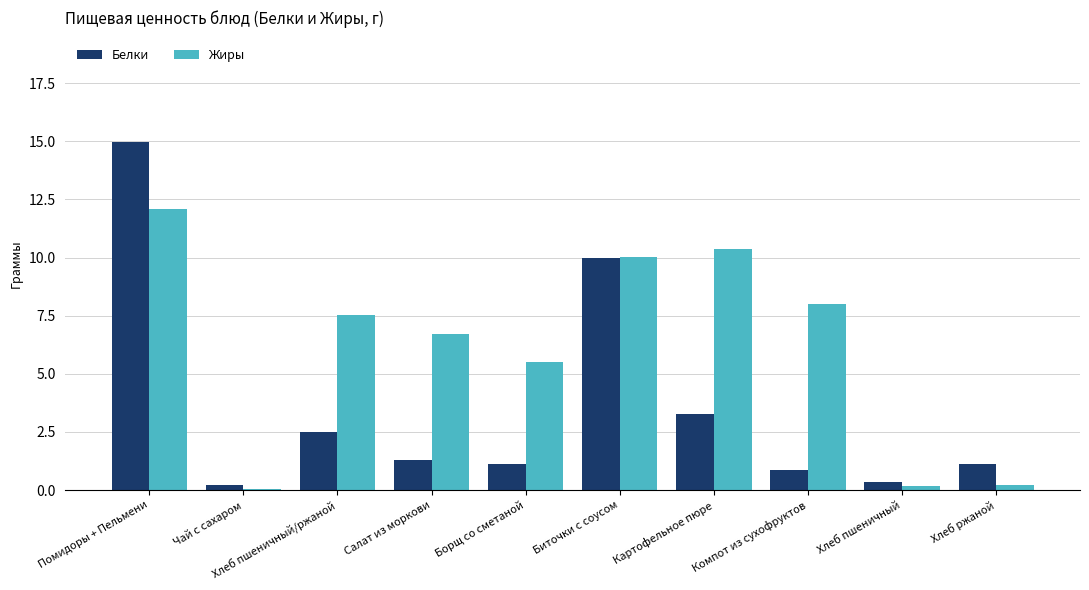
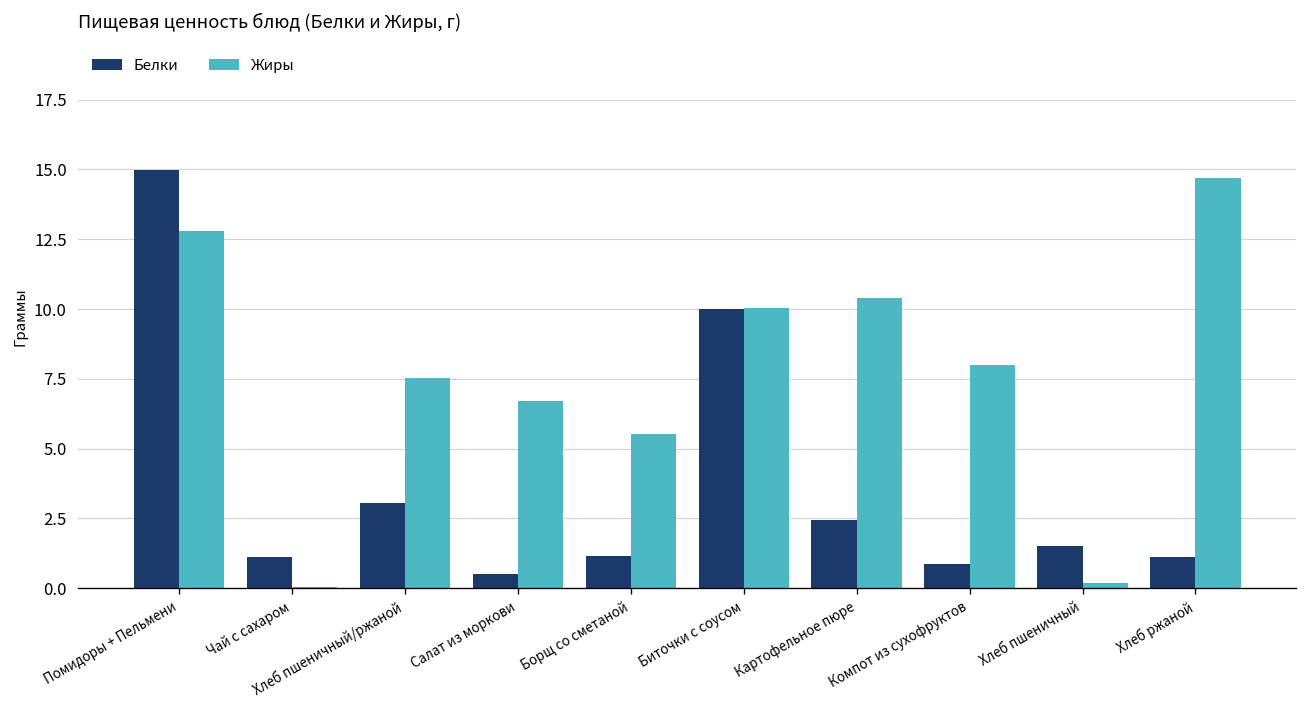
  {
    "Белки": {
      "Помидоры + Пельмени": 15.0,
-     "Чай с сахаром": 0.2,
-     "Хлеб пшеничный/ржаной": 2.5,
-     "Салат из моркови": 1.3,
+     "Чай с сахаром": 1.1,
+     "Хлеб пшеничный/ржаной": 3.0,
+     "Салат из моркови": 0.5,
      "Борщ со сметаной": 1.1,
      "Биточки с соусом": 10.0,
-     "Картофельное пюре": 3.3,
+     "Картофельное пюре": 2.4,
      "Компот из сухофруктов": 0.9,
-     "Хлеб пшеничный": 0.4,
+     "Хлеб пшеничный": 1.5,
      "Хлеб ржаной": 1.1
    },
    "Жиры": {
-     "Помидоры + Пельмени": 12.1,
+     "Помидоры + Пельмени": 12.8,
      "Хлеб пшеничный/ржаной": 7.5,
      "Салат из моркови": 6.7,
      "Борщ со сметаной": 5.5,
      "Биточки с соусом": 10.0,
      "Картофельное пюре": 10.4,
      "Компот из сухофруктов": 8.0,
      "Хлеб пшеничный": 0.2,
-     "Хлеб ржаной": 0.2
+     "Хлеб ржаной": 14.7
    }
  }
